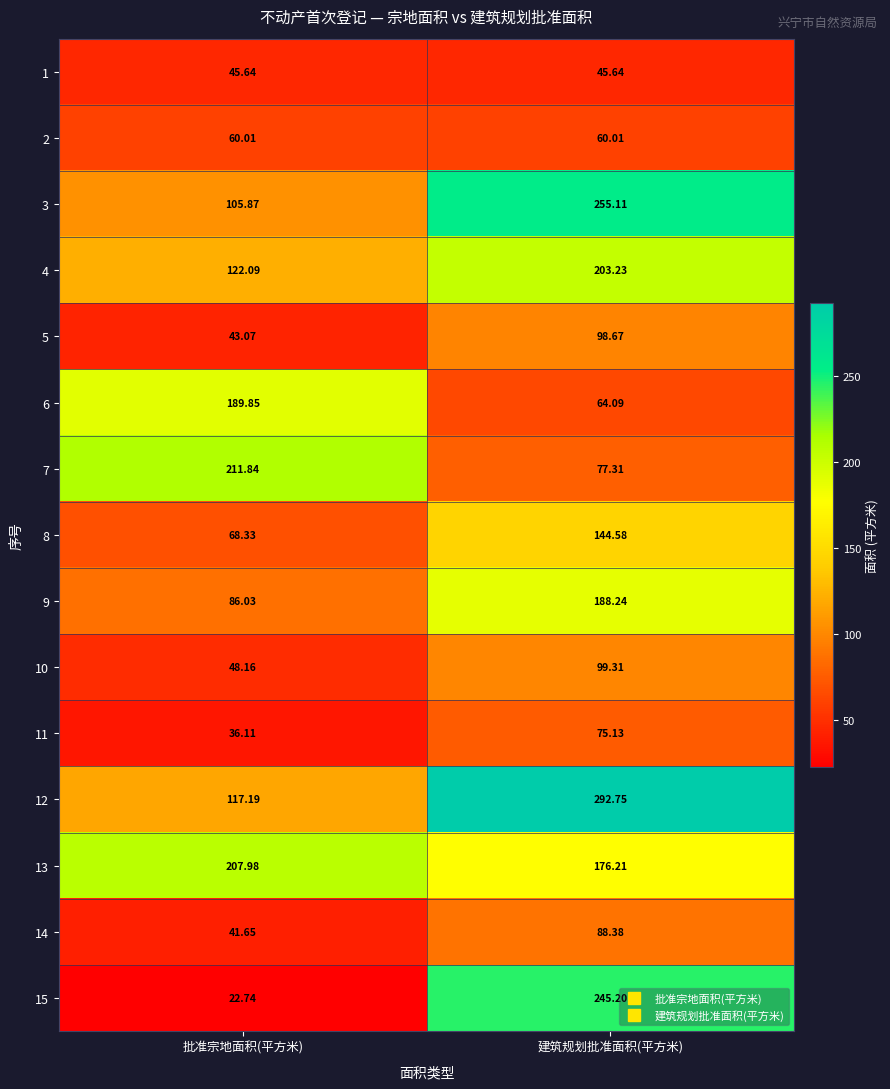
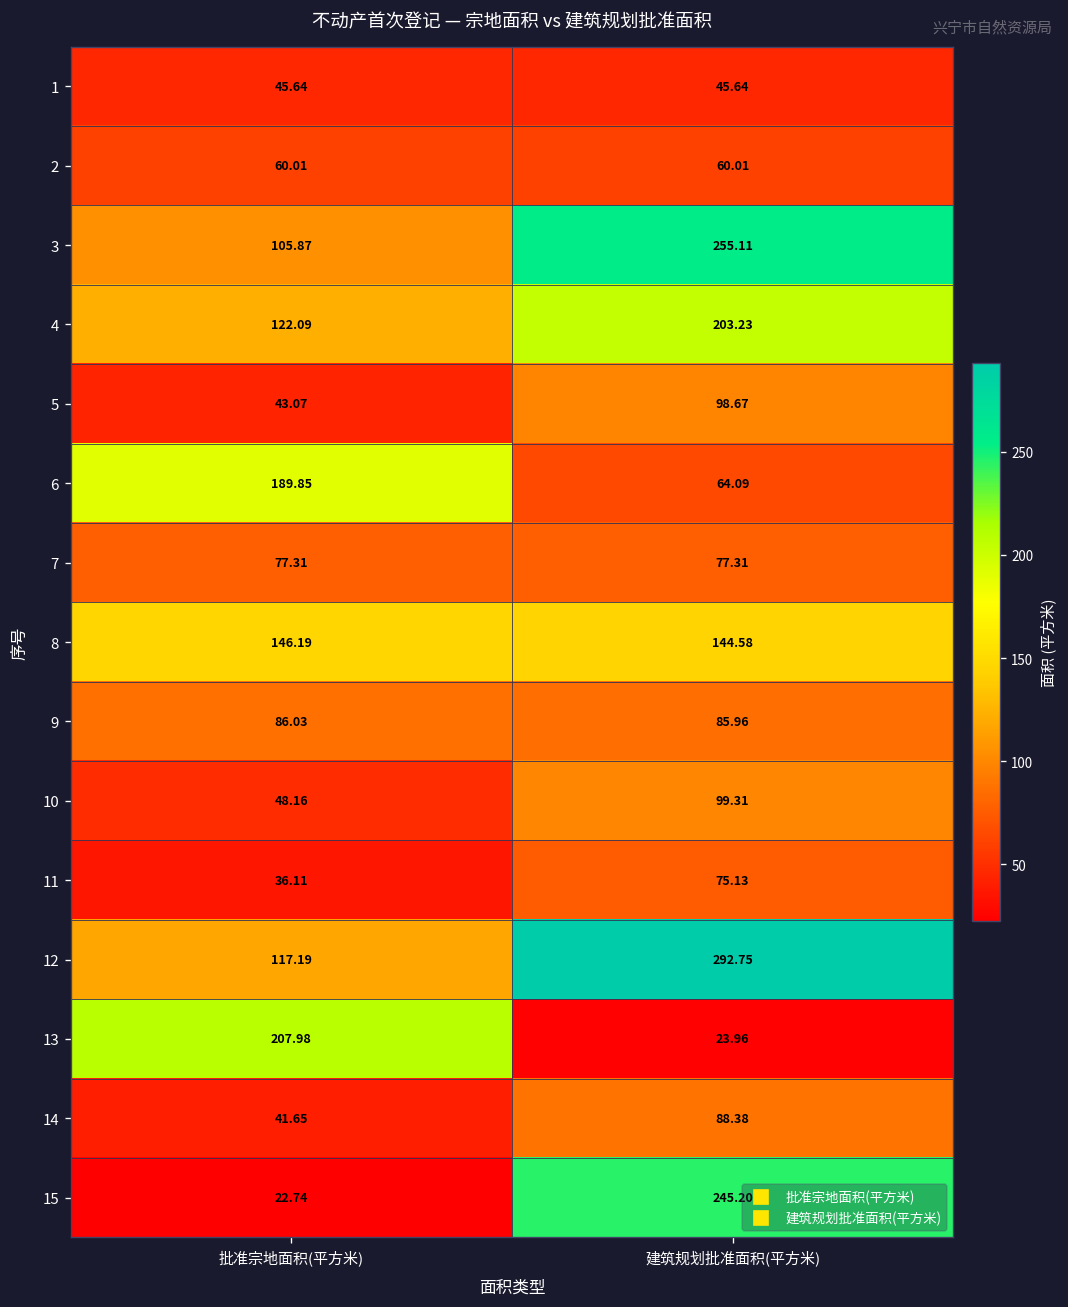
  {
    "1": {
      "批准宗地面积(平方米)": 45.64,
      "建筑规划批准面积(平方米)": 45.64
    },
    "2": {
      "批准宗地面积(平方米)": 60.01,
      "建筑规划批准面积(平方米)": 60.01
    },
    "3": {
      "批准宗地面积(平方米)": 105.87,
      "建筑规划批准面积(平方米)": 255.11
    },
    "4": {
      "批准宗地面积(平方米)": 122.09,
      "建筑规划批准面积(平方米)": 203.23
    },
    "5": {
      "批准宗地面积(平方米)": 43.07,
      "建筑规划批准面积(平方米)": 98.67
    },
    "6": {
      "批准宗地面积(平方米)": 189.85,
      "建筑规划批准面积(平方米)": 64.09
    },
    "7": {
-     "批准宗地面积(平方米)": 211.84,
+     "批准宗地面积(平方米)": 77.31,
      "建筑规划批准面积(平方米)": 77.31
    },
    "8": {
-     "批准宗地面积(平方米)": 68.33,
+     "批准宗地面积(平方米)": 146.19,
      "建筑规划批准面积(平方米)": 144.58
    },
    "9": {
      "批准宗地面积(平方米)": 86.03,
-     "建筑规划批准面积(平方米)": 188.24
+     "建筑规划批准面积(平方米)": 85.96
    },
    "10": {
      "批准宗地面积(平方米)": 48.16,
      "建筑规划批准面积(平方米)": 99.31
    },
    "11": {
      "批准宗地面积(平方米)": 36.11,
      "建筑规划批准面积(平方米)": 75.13
    },
    "12": {
      "批准宗地面积(平方米)": 117.19,
      "建筑规划批准面积(平方米)": 292.75
    },
    "13": {
      "批准宗地面积(平方米)": 207.98,
-     "建筑规划批准面积(平方米)": 176.21
+     "建筑规划批准面积(平方米)": 23.96
    },
    "14": {
      "批准宗地面积(平方米)": 41.65,
      "建筑规划批准面积(平方米)": 88.38
    },
    "15": {
      "批准宗地面积(平方米)": 22.74
    }
  }
